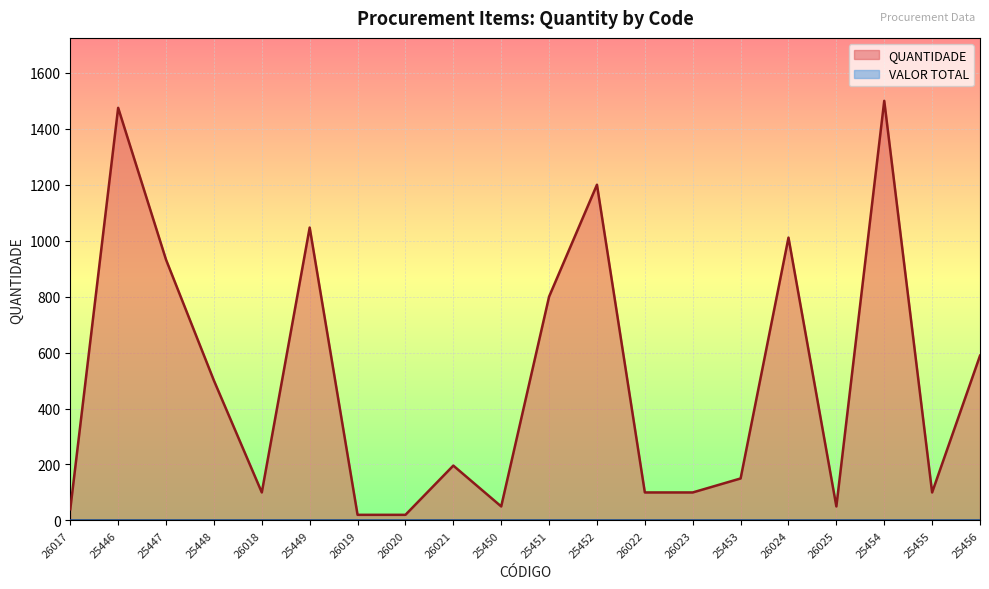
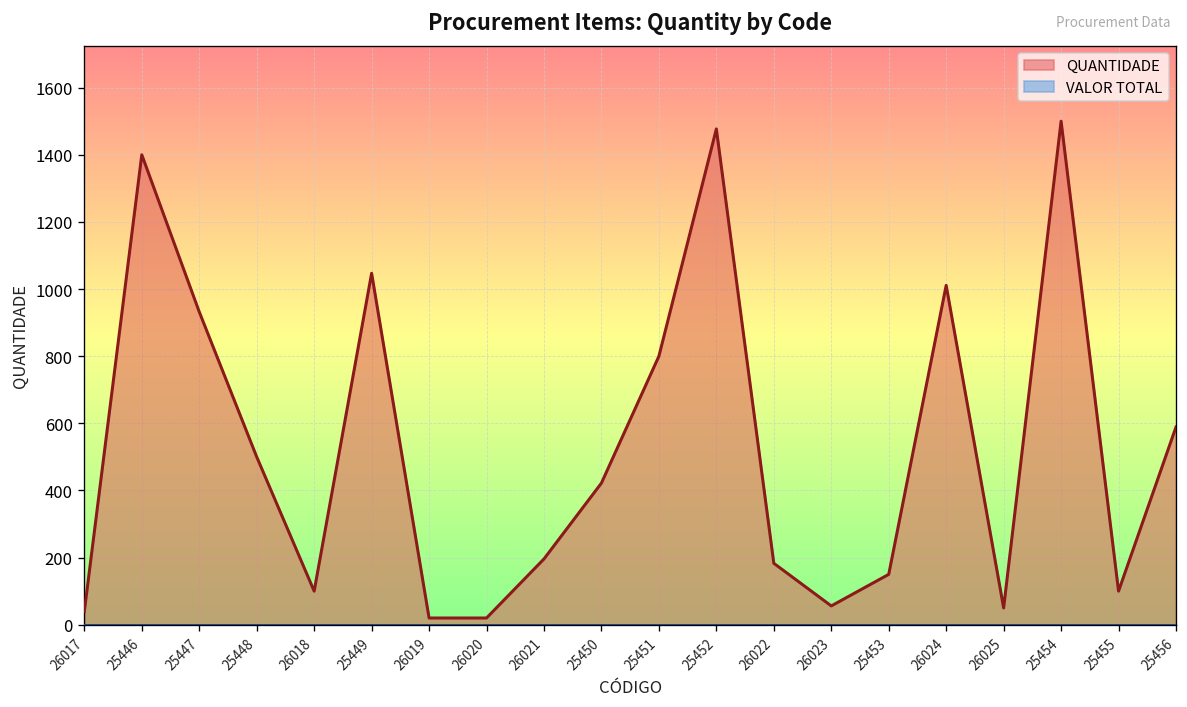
  {
    "QUANTIDADE": {
      "26017": 40,
-     "25446": 1480,
+     "25446": 1400,
      "25447": 930,
      "25448": 500,
      "26018": 100,
      "25449": 1050,
      "26019": 20,
      "26020": 20,
      "26021": 200,
-     "25450": 50,
+     "25450": 420,
      "25451": 800,
-     "25452": 1200,
-     "26022": 100,
-     "26023": 100,
+     "25452": 1480,
+     "26022": 180,
+     "26023": 60,
      "25453": 150,
      "26024": 1010,
      "26025": 50,
      "25454": 1500,
      "25455": 100,
      "25456": 590
    },
    "VALOR TOTAL": {
      "26017": 0,
      "25446": 0,
      "25447": 0,
      "25448": 0,
      "26018": 0,
      "25449": 0,
      "26019": 0,
      "26020": 0,
      "26021": 0,
      "25450": 0,
      "25451": 0,
      "25452": 0,
      "26022": 0,
      "26023": 0,
      "25453": 0,
      "26024": 0,
      "26025": 0,
      "25454": 0,
      "25455": 0,
      "25456": 0
    }
  }
